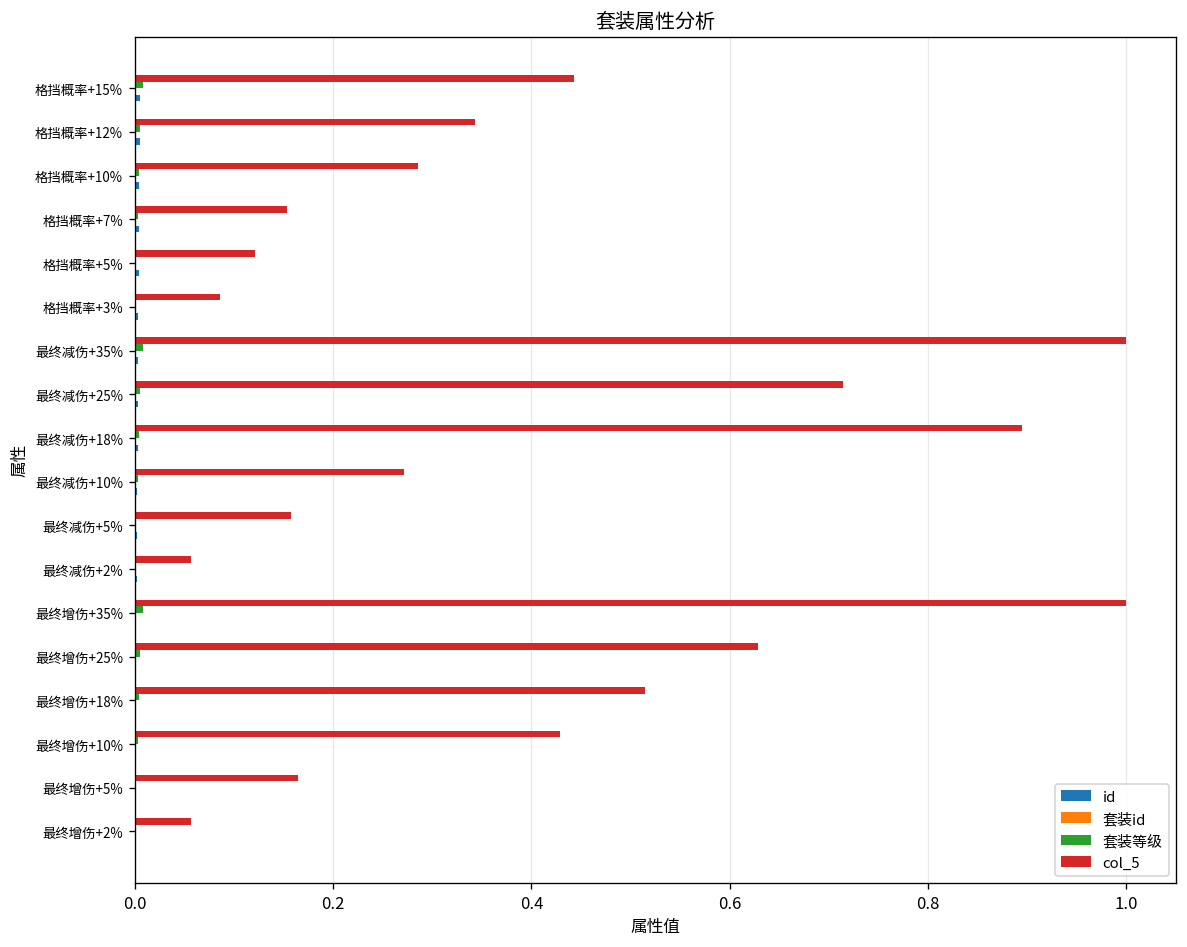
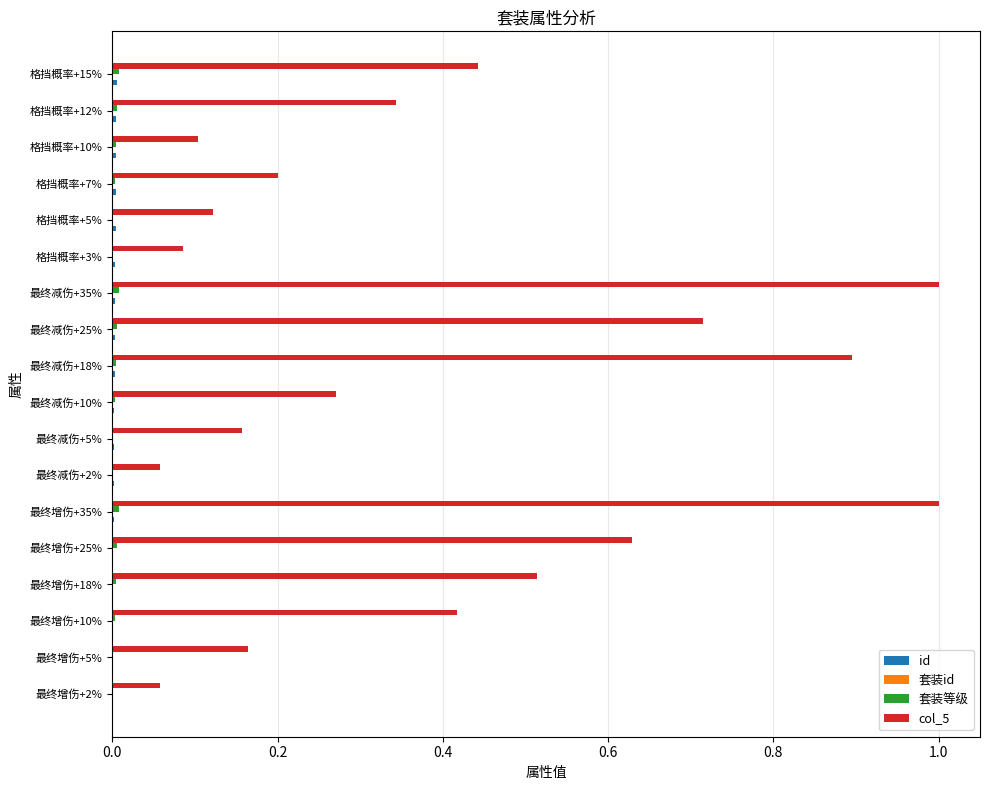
  {
    "id": {
      "格挡概率+15%": 0.01,
      "格挡概率+12%": 0.00,
      "格挡概率+10%": 0.00,
      "格挡概率+7%": 0.00,
      "格挡概率+5%": 0.00,
      "格挡概率+3%": 0.00,
      "最终减伤+35%": 0.00,
      "最终减伤+25%": 0.00
    },
    "套装等级": {
      "格挡概率+15%": 0.01,
      "格挡概率+12%": 0.01,
      "格挡概率+10%": 0.00,
      "最终减伤+35%": 0.01,
      "最终减伤+25%": 0.01,
      "最终减伤+18%": 0.00,
      "最终增伤+35%": 0.01,
      "最终增伤+25%": 0.01,
      "最终增伤+18%": 0.00
    },
    "col_5": {
      "格挡概率+15%": 0.44,
      "格挡概率+12%": 0.34,
-     "格挡概率+10%": 0.29,
-     "格挡概率+7%": 0.15,
+     "格挡概率+10%": 0.10,
+     "格挡概率+7%": 0.20,
      "格挡概率+5%": 0.12,
      "格挡概率+3%": 0.09,
      "最终减伤+35%": 1.00,
      "最终减伤+25%": 0.71,
      "最终减伤+18%": 0.89,
      "最终减伤+10%": 0.27,
      "最终减伤+5%": 0.16,
      "最终减伤+2%": 0.06,
      "最终增伤+35%": 1.00,
      "最终增伤+25%": 0.63,
      "最终增伤+18%": 0.51,
-     "最终增伤+10%": 0.43,
+     "最终增伤+10%": 0.42,
      "最终增伤+5%": 0.16,
      "最终增伤+2%": 0.06
    }
  }
